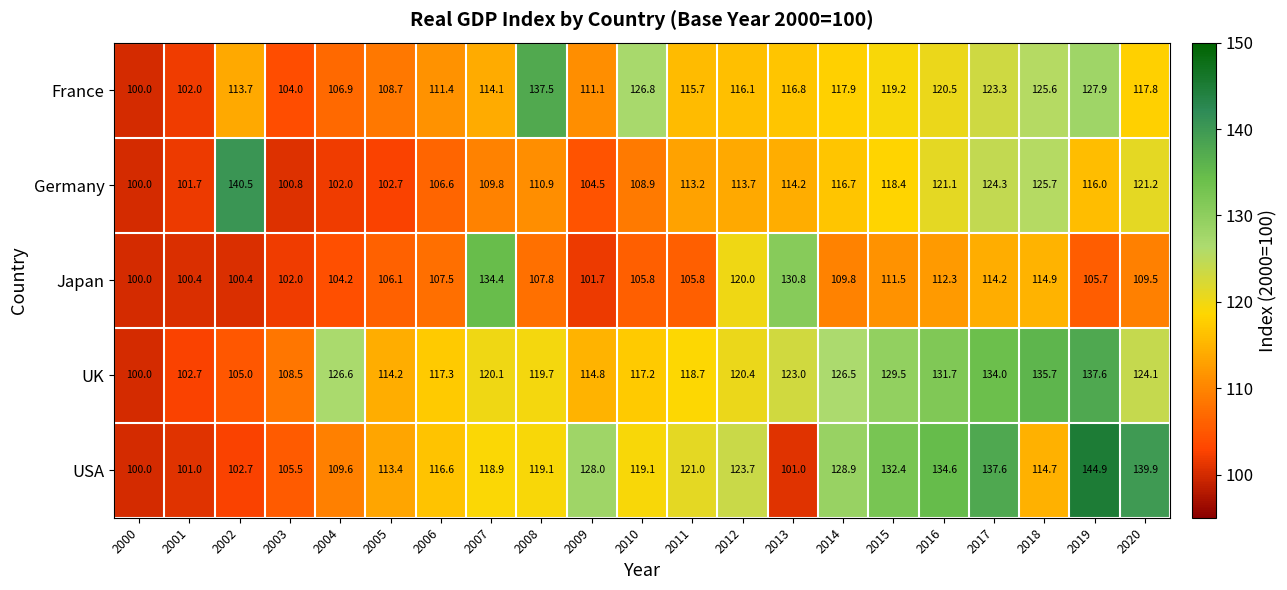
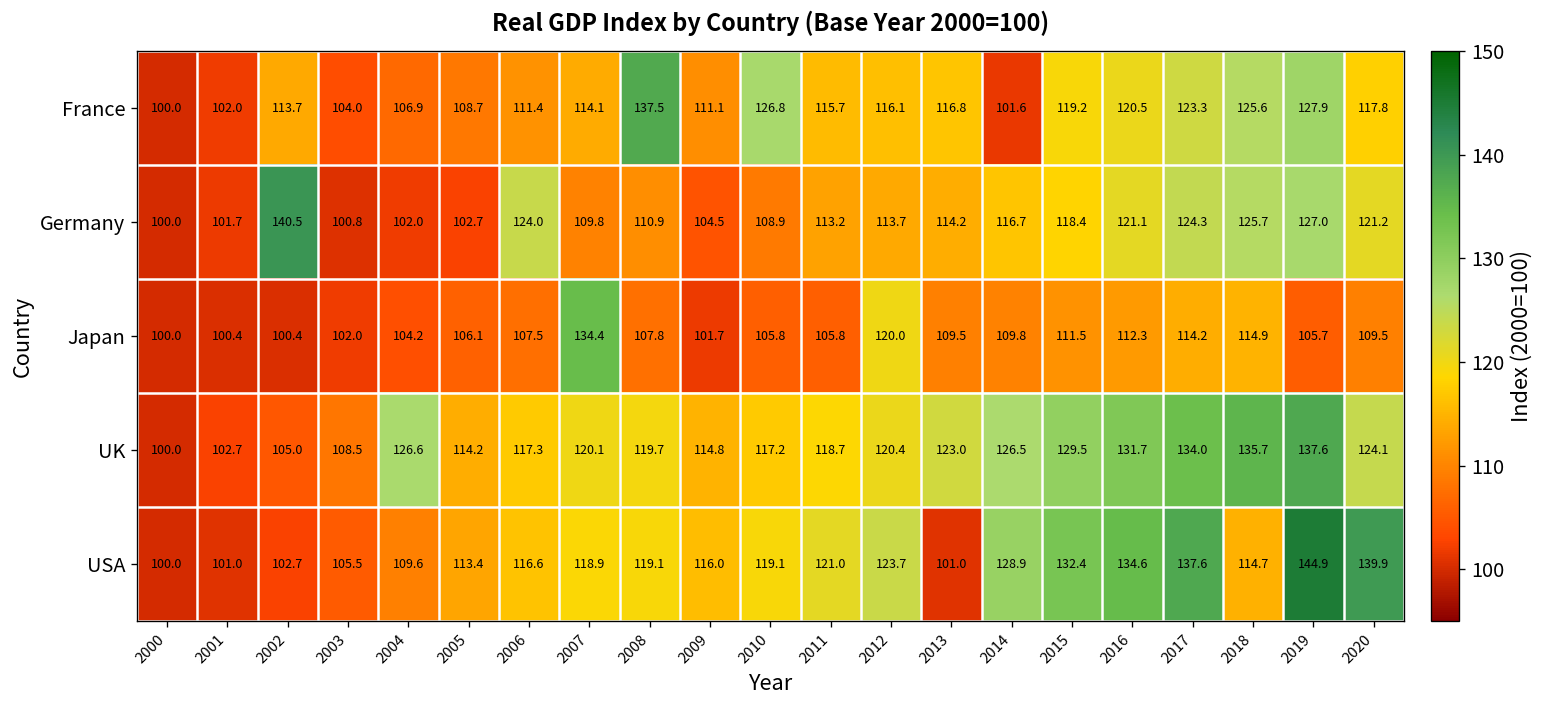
  {
    "France": {
      "2000": 100.0,
      "2001": 102.0,
      "2002": 113.7,
      "2003": 104.0,
      "2004": 106.9,
      "2005": 108.7,
      "2006": 111.4,
      "2007": 114.1,
      "2008": 137.5,
      "2009": 111.1,
      "2010": 126.8,
      "2011": 115.7,
      "2012": 116.1,
      "2013": 116.8,
-     "2014": 117.9,
+     "2014": 101.6,
      "2015": 119.2,
      "2016": 120.5,
      "2017": 123.3,
      "2018": 125.6,
      "2019": 127.9,
      "2020": 117.8
    },
    "Germany": {
      "2000": 100.0,
      "2001": 101.7,
      "2002": 140.5,
      "2003": 100.8,
      "2004": 102.0,
      "2005": 102.7,
-     "2006": 106.6,
+     "2006": 124.0,
      "2007": 109.8,
      "2008": 110.9,
      "2009": 104.5,
      "2010": 108.9,
      "2011": 113.2,
      "2012": 113.7,
      "2013": 114.2,
      "2014": 116.7,
      "2015": 118.4,
      "2016": 121.1,
      "2017": 124.3,
      "2018": 125.7,
-     "2019": 116.0,
+     "2019": 127.0,
      "2020": 121.2
    },
    "Japan": {
      "2000": 100.0,
      "2001": 100.4,
      "2002": 100.4,
      "2003": 102.0,
      "2004": 104.2,
      "2005": 106.1,
      "2006": 107.5,
      "2007": 134.4,
      "2008": 107.8,
      "2009": 101.7,
      "2010": 105.8,
      "2011": 105.8,
      "2012": 120.0,
-     "2013": 130.8,
+     "2013": 109.5,
      "2014": 109.8,
      "2015": 111.5,
      "2016": 112.3,
      "2017": 114.2,
      "2018": 114.9,
      "2019": 105.7,
      "2020": 109.5
    },
    "UK": {
      "2000": 100.0,
      "2001": 102.7,
      "2002": 105.0,
      "2003": 108.5,
      "2004": 126.6,
      "2005": 114.2,
      "2006": 117.3,
      "2007": 120.1,
      "2008": 119.7,
      "2009": 114.8,
      "2010": 117.2,
      "2011": 118.7,
      "2012": 120.4,
      "2013": 123.0,
      "2014": 126.5,
      "2015": 129.5,
      "2016": 131.7,
      "2017": 134.0,
      "2018": 135.7,
      "2019": 137.6,
      "2020": 124.1
    },
    "USA": {
      "2000": 100.0,
      "2001": 101.0,
      "2002": 102.7,
      "2003": 105.5,
      "2004": 109.6,
      "2005": 113.4,
      "2006": 116.6,
      "2007": 118.9,
      "2008": 119.1,
-     "2009": 128.0,
+     "2009": 116.0,
      "2010": 119.1,
      "2011": 121.0,
      "2012": 123.7,
      "2013": 101.0,
      "2014": 128.9,
      "2015": 132.4,
      "2016": 134.6,
      "2017": 137.6,
      "2018": 114.7,
      "2019": 144.9,
      "2020": 139.9
    }
  }
